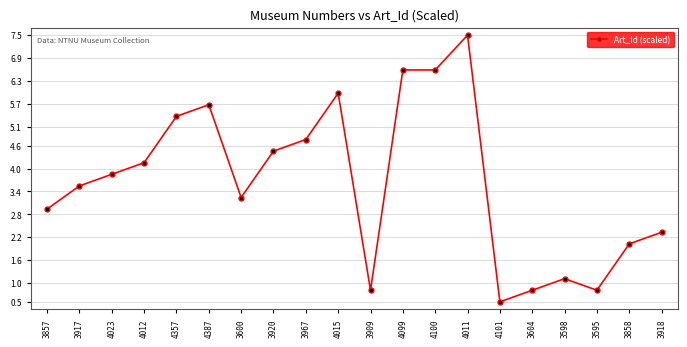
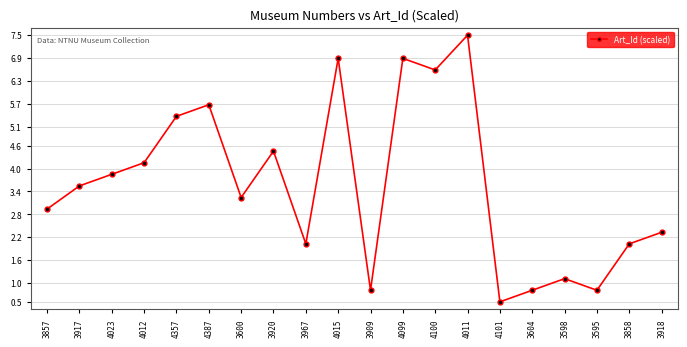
  {
    "3857": 2.9,
    "3917": 3.5,
    "4023": 3.8,
    "4012": 4.2,
    "4357": 5.4,
    "4387": 5.7,
    "3600": 3.2,
    "3920": 4.5,
-   "3967": 4.8,
-   "4015": 6.0,
+   "3967": 2.0,
+   "4015": 6.9,
    "3909": 0.8,
-   "4099": 6.6,
+   "4099": 6.9,
    "4100": 6.6,
    "4011": 7.5,
    "4101": 0.5,
    "3604": 0.8,
    "3598": 1.1,
    "3595": 0.8,
    "3858": 2.0,
    "3918": 2.3
  }
